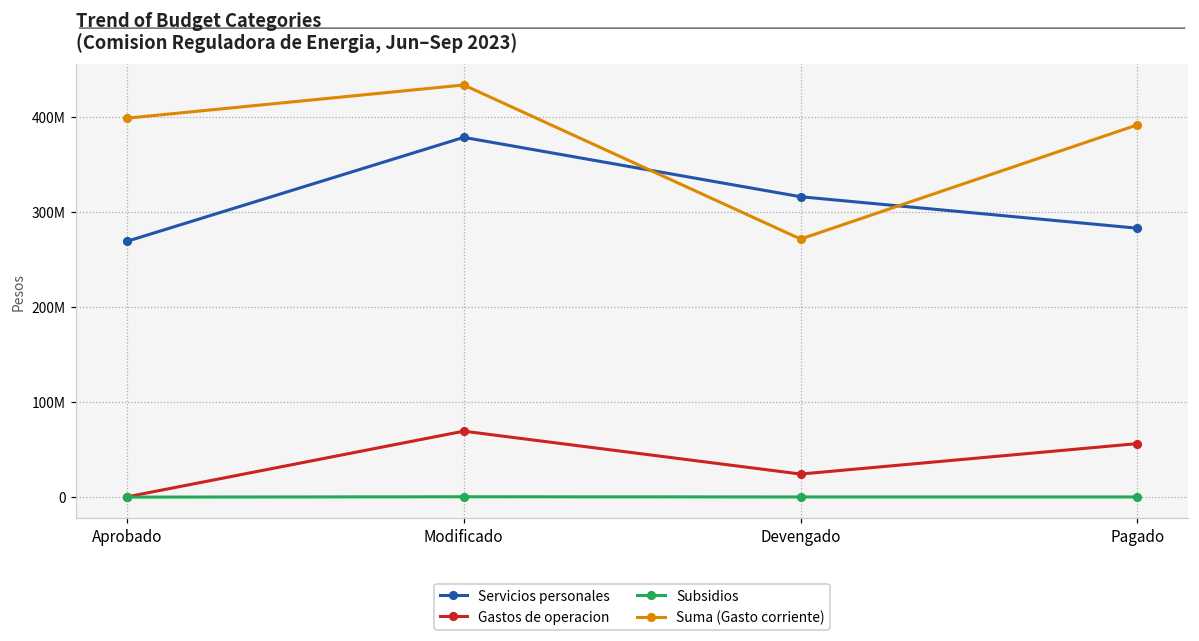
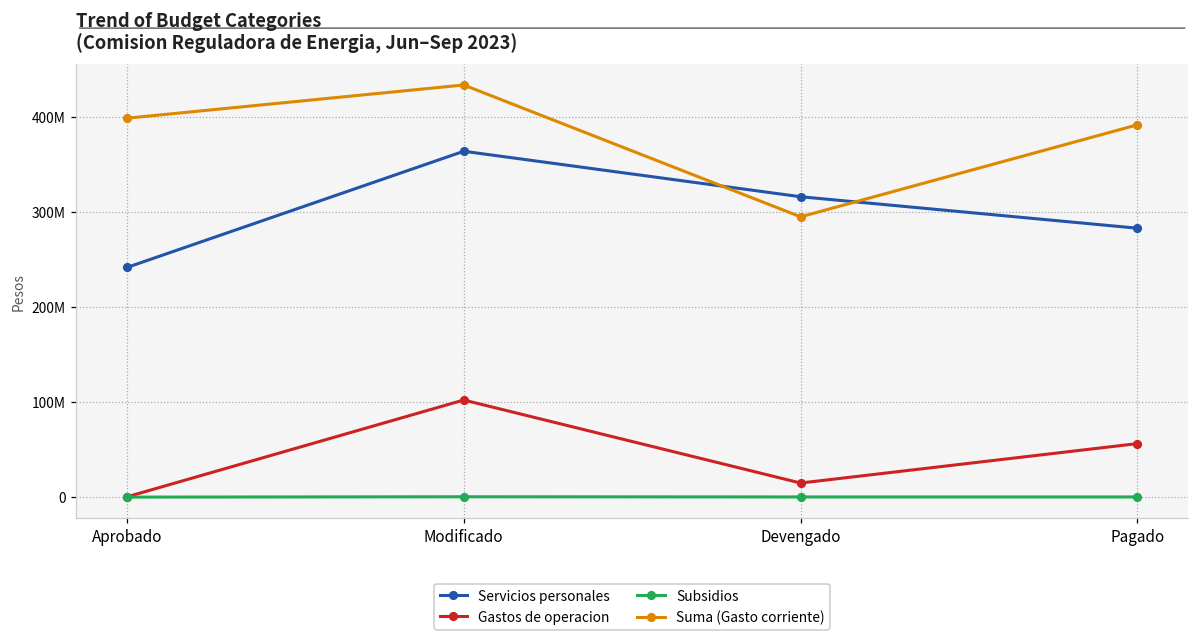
  {
    "Servicios personales": {
-     "Aprobado": 270000000,
-     "Modificado": 380000000,
+     "Aprobado": 240000000,
+     "Modificado": 360000000,
      "Devengado": 320000000,
      "Pagado": 280000000
    },
    "Gastos de operacion": {
-     "Modificado": 70000000,
-     "Devengado": 20000000,
+     "Modificado": 100000000,
+     "Devengado": 10000000,
      "Pagado": 60000000
    },
    "Subsidios": {
      "Modificado": 0,
      "Devengado": 0,
      "Pagado": 0
    },
    "Suma (Gasto corriente)": {
      "Aprobado": 400000000,
      "Modificado": 430000000,
-     "Devengado": 270000000,
+     "Devengado": 290000000,
      "Pagado": 390000000
    }
  }
